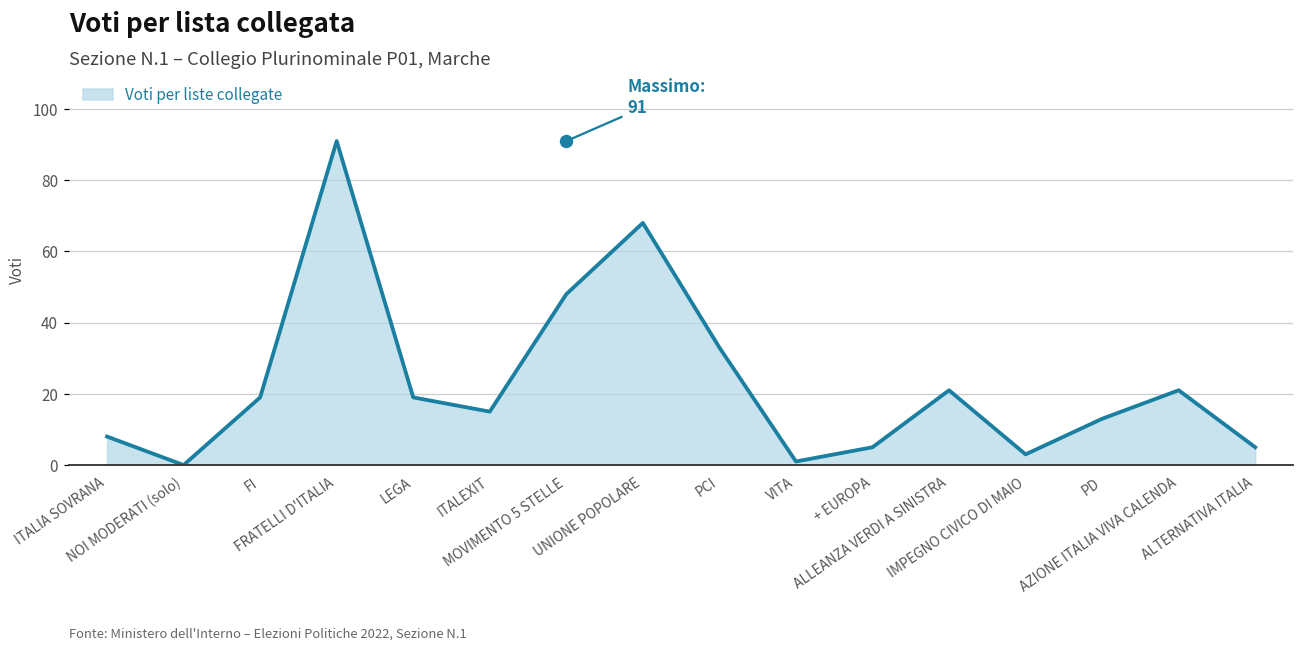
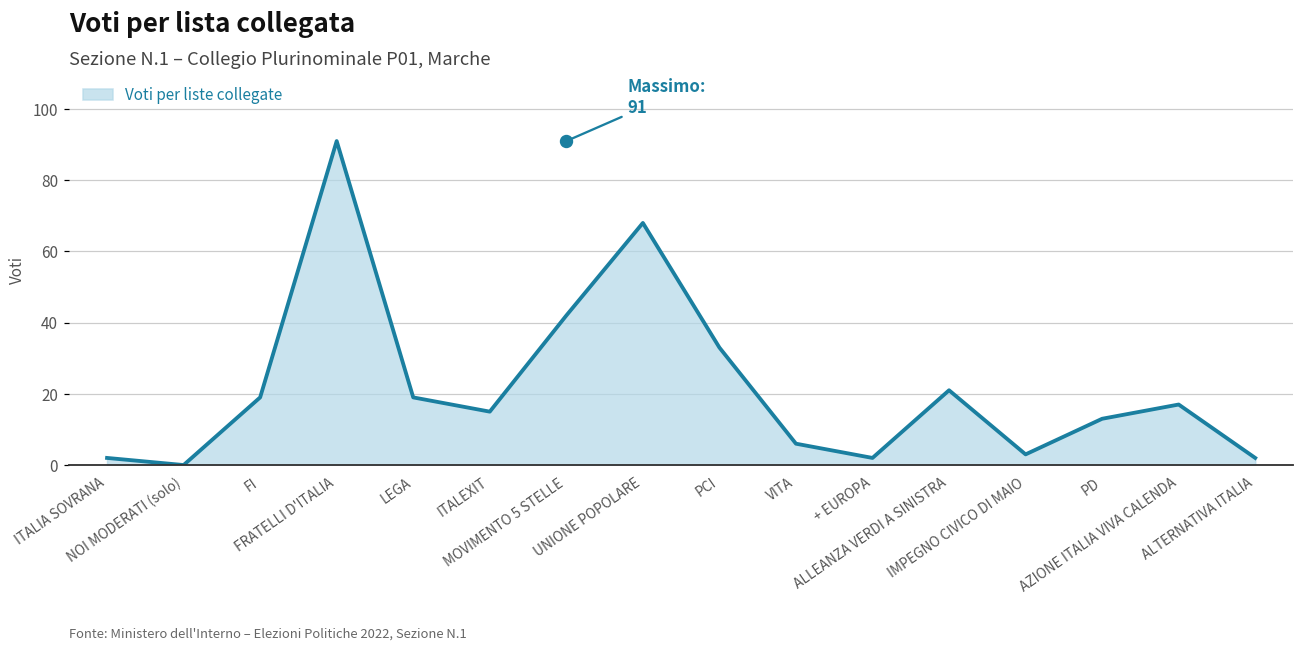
  {
    "Voti per liste collegate": {
-     "ITALIA SOVRANA": 8,
+     "ITALIA SOVRANA": 2,
      "NOI MODERATI (solo)": 0,
      "FI": 19,
      "FRATELLI D'ITALIA": 91,
      "LEGA": 19,
      "ITALEXIT": 15,
-     "MOVIMENTO 5 STELLE": 48,
+     "MOVIMENTO 5 STELLE": 42,
      "UNIONE POPOLARE": 68,
      "PCI": 33,
-     "VITA": 1,
-     "+ EUROPA": 5,
+     "VITA": 6,
+     "+ EUROPA": 2,
      "ALLEANZA VERDI A SINISTRA": 21,
      "IMPEGNO CIVICO DI MAIO": 3,
      "PD": 13,
-     "AZIONE ITALIA VIVA CALENDA": 21,
-     "ALTERNATIVA ITALIA": 5
+     "AZIONE ITALIA VIVA CALENDA": 17,
+     "ALTERNATIVA ITALIA": 2
    }
  }
